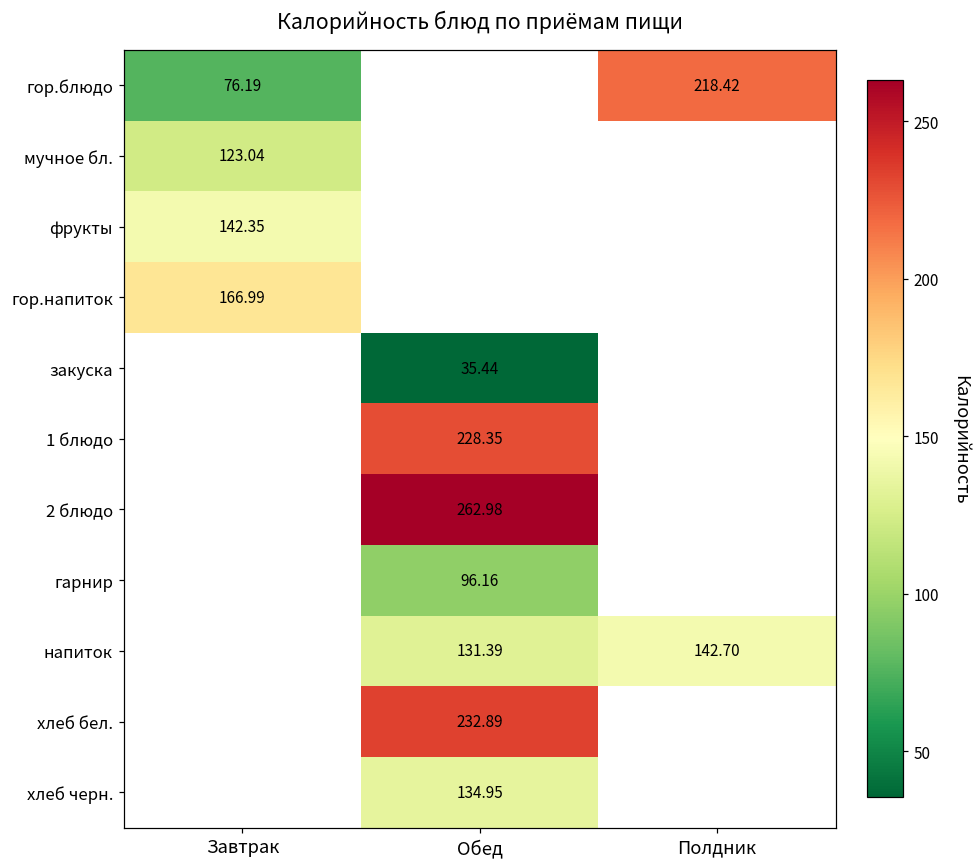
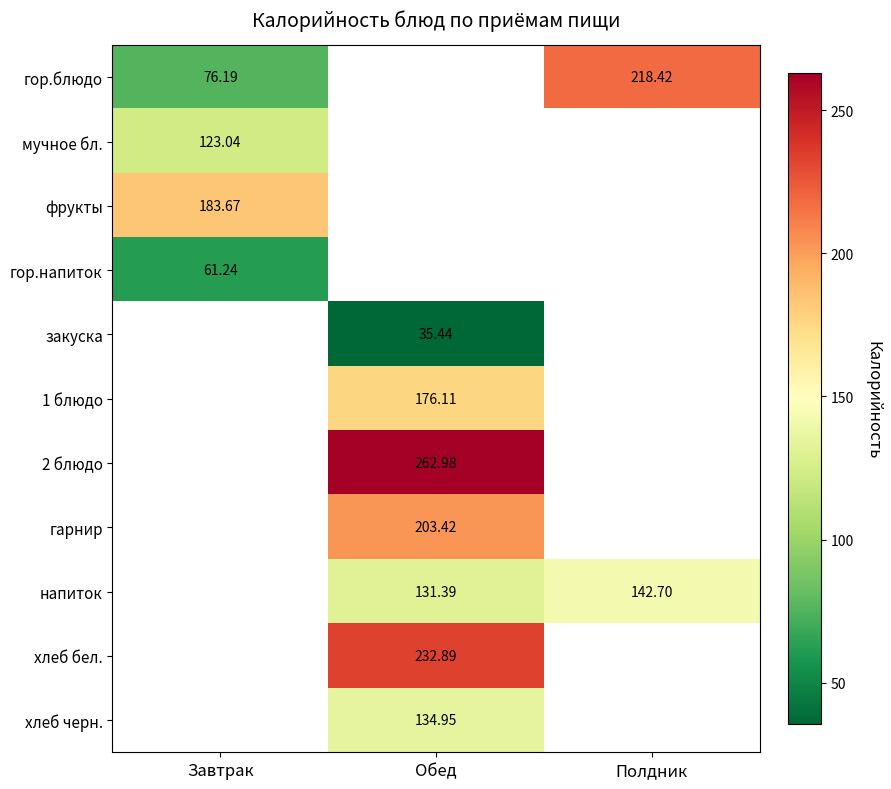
  {
    "гор.блюдо": {
      "Завтрак": 76.19,
      "Полдник": 218.42
    },
    "мучное бл.": {
      "Завтрак": 123.04
    },
    "фрукты": {
-     "Завтрак": 142.35
+     "Завтрак": 183.67
    },
    "гор.напиток": {
-     "Завтрак": 166.99
+     "Завтрак": 61.24
    },
    "закуска": {
      "Обед": 35.44
    },
    "1 блюдо": {
-     "Обед": 228.35
+     "Обед": 176.11
    },
    "2 блюдо": {
      "Обед": 262.98
    },
    "гарнир": {
-     "Обед": 96.16
+     "Обед": 203.42
    },
    "напиток": {
      "Обед": 131.39,
      "Полдник": 142.70
    },
    "хлеб бел.": {
      "Обед": 232.89
    },
    "хлеб черн.": {
      "Обед": 134.95
    }
  }
